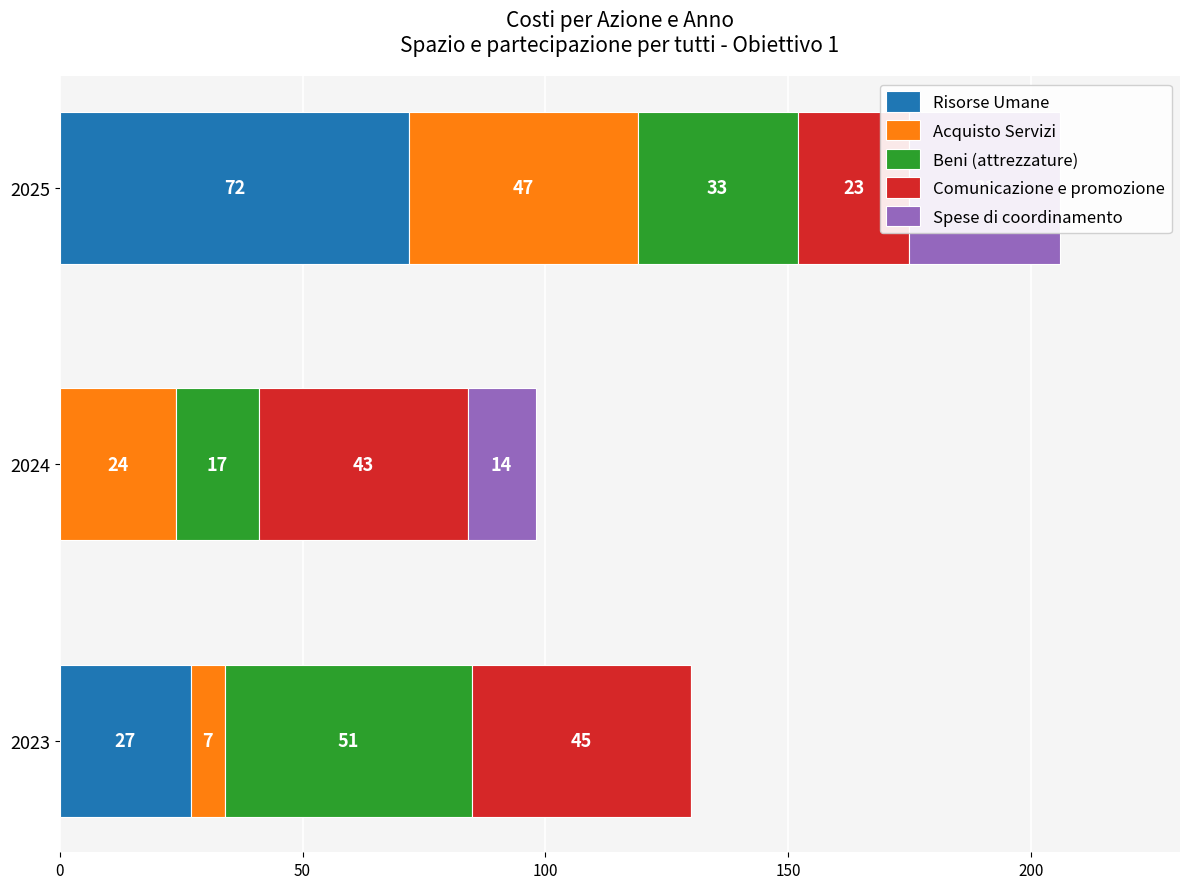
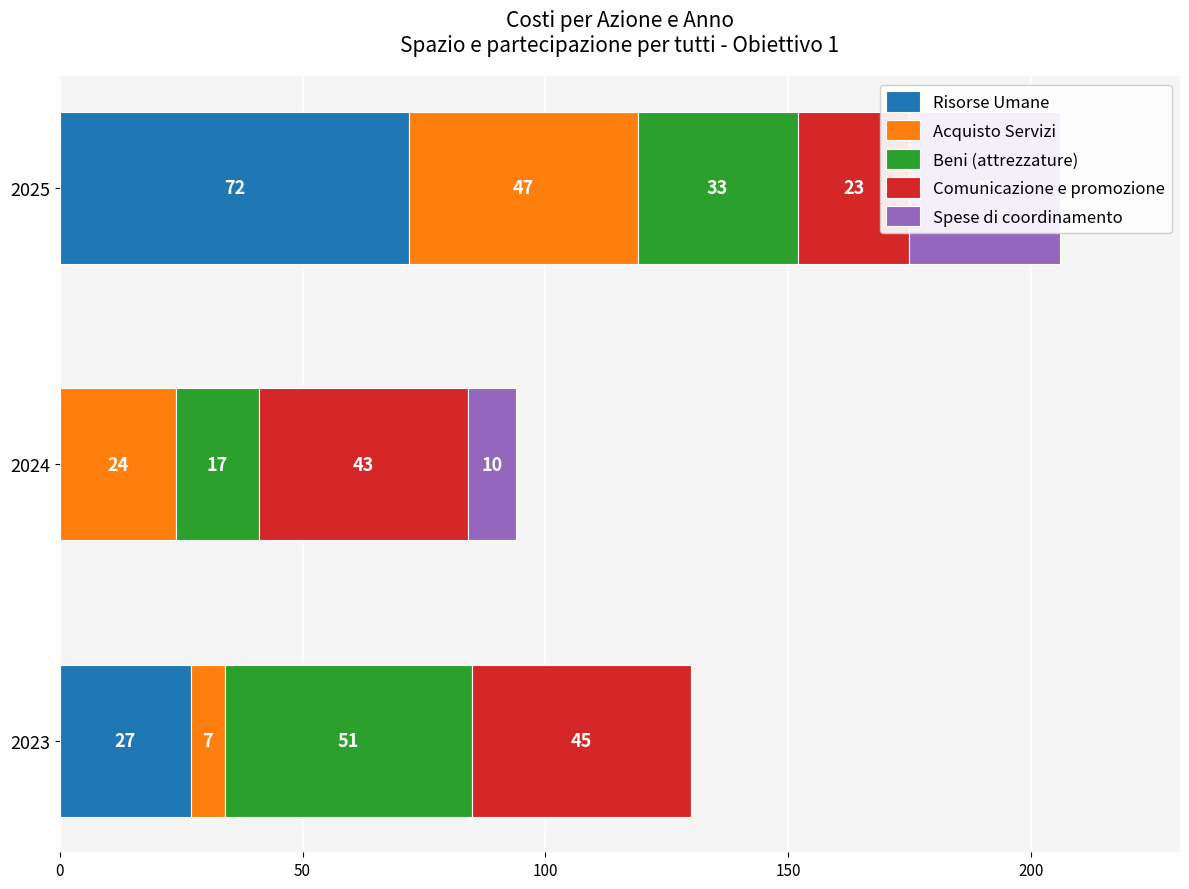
  {
    "Risorse Umane": {
      "2025": 72,
      "2023": 27
    },
    "Acquisto Servizi": {
      "2025": 47,
      "2024": 24,
      "2023": 7
    },
    "Beni (attrezzature)": {
      "2025": 33,
      "2024": 17,
      "2023": 51
    },
    "Comunicazione e promozione": {
      "2024": 43,
      "2023": 45
    },
    "Spese di coordinamento": {
-     "2024": 14
+     "2024": 10
    }
  }
